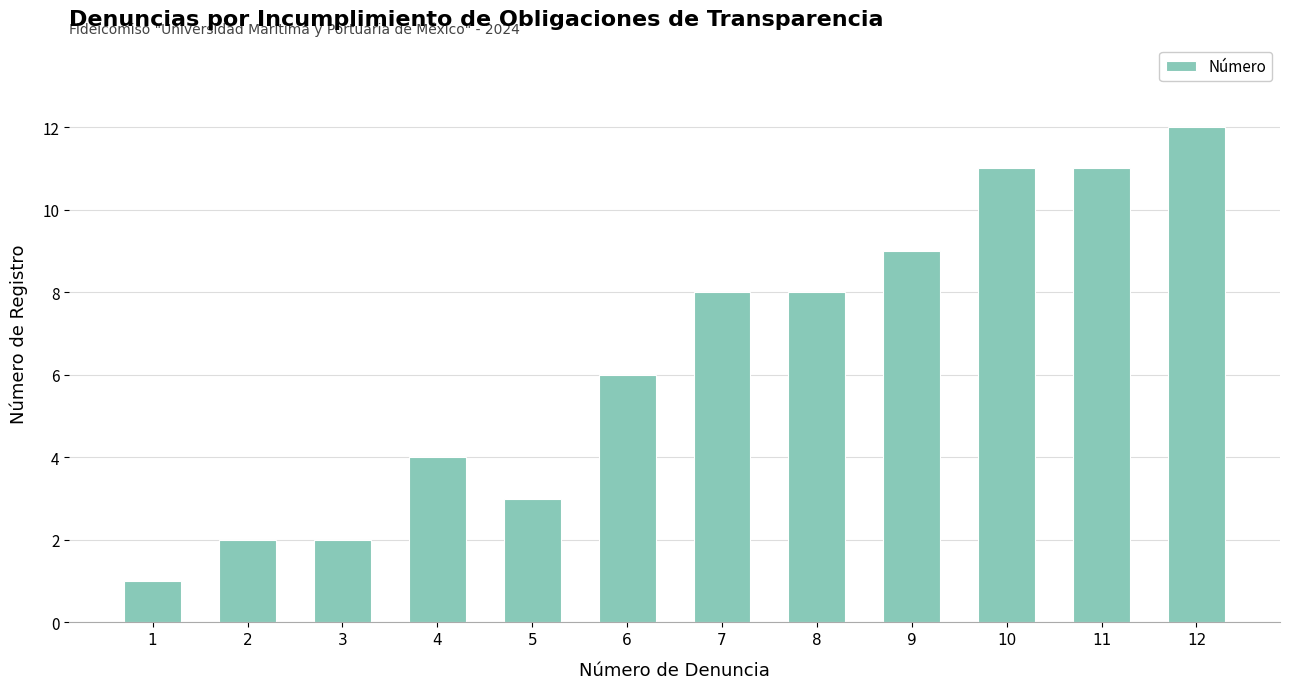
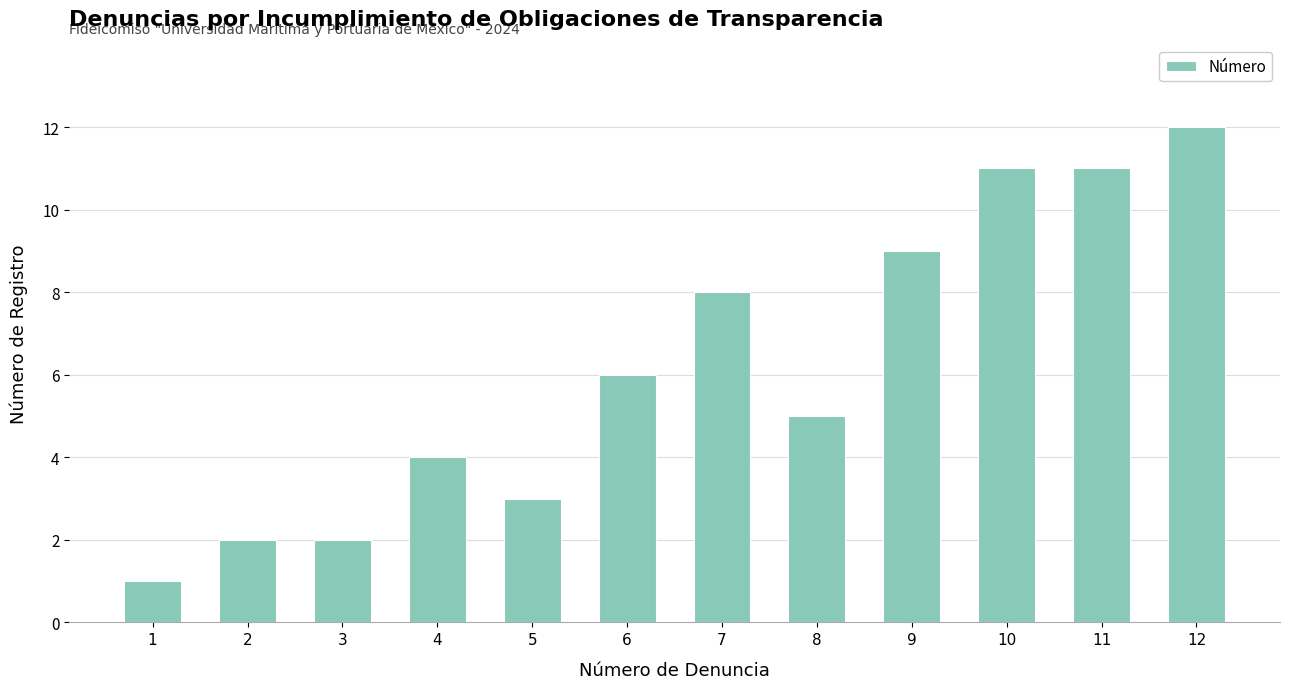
  {
    "1": 1,
    "2": 2,
    "3": 2,
    "4": 4,
    "5": 3,
    "6": 6,
    "7": 8,
-   "8": 8,
+   "8": 5,
    "9": 9,
    "10": 11,
    "11": 11,
    "12": 12
  }
